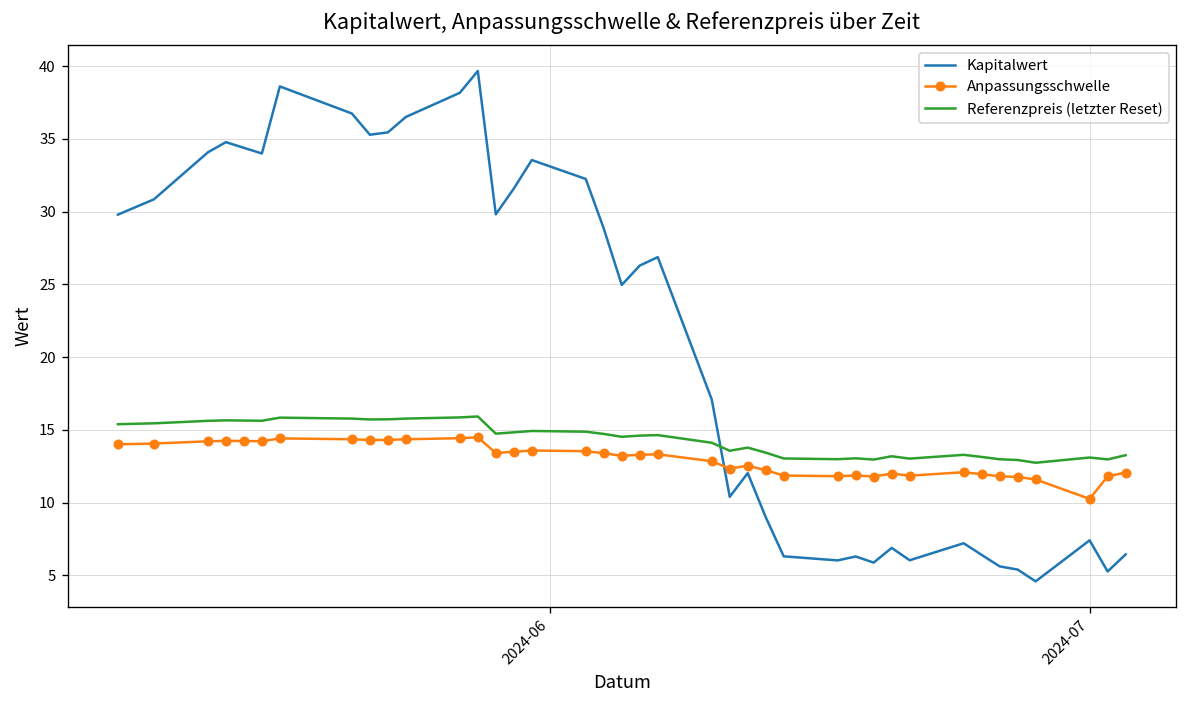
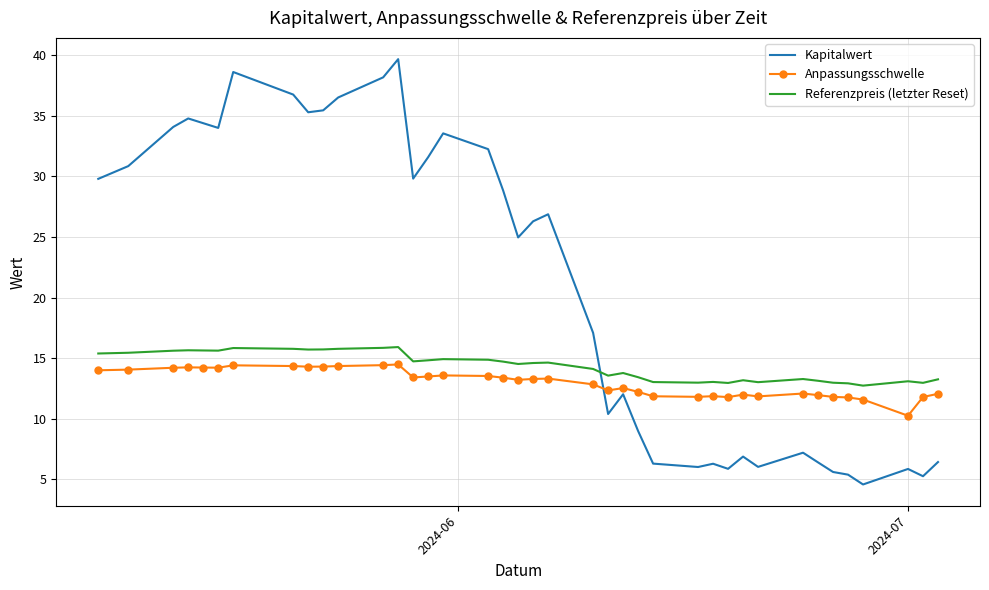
  {
    "Kapitalwert": {
-     "2024-07": 7.4
+     "2024-07": 5.9
    },
    "Anpassungsschwelle": {
      "2024-07": 10.3
    },
    "Referenzpreis (letzter Reset)": {
      "2024-07": 13.1
    }
  }
